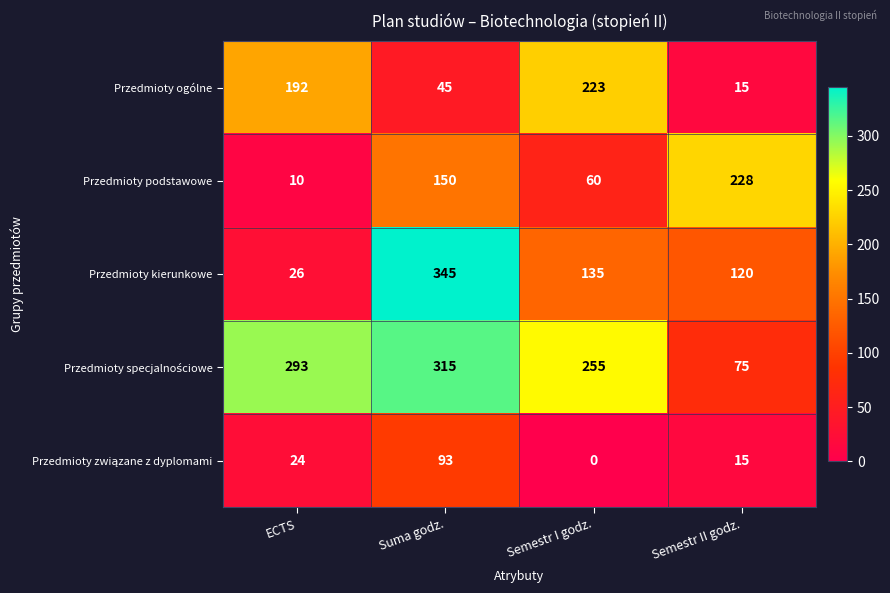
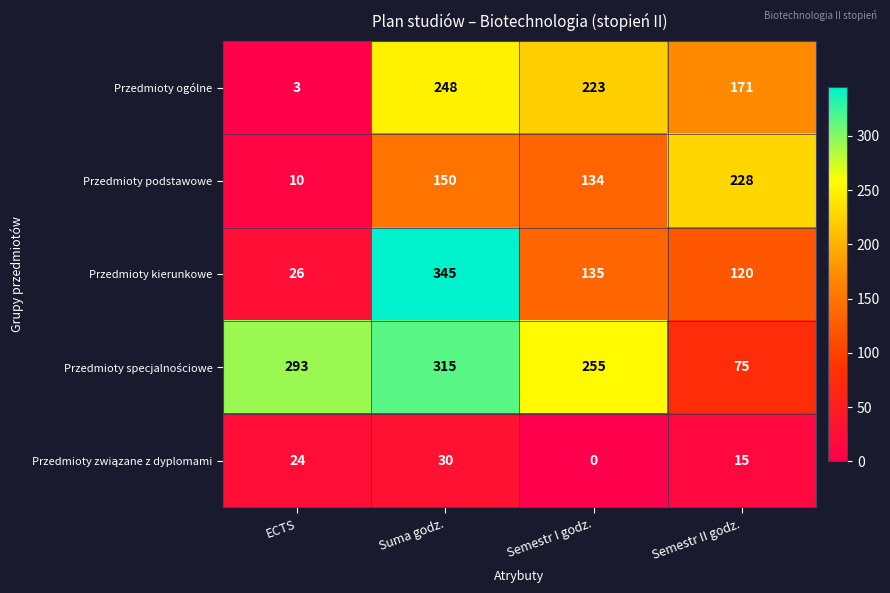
  {
    "Przedmioty ogólne": {
-     "ECTS": 192,
-     "Suma godz.": 45,
+     "ECTS": 3,
+     "Suma godz.": 248,
      "Semestr I godz.": 223,
-     "Semestr II godz.": 15
+     "Semestr II godz.": 171
    },
    "Przedmioty podstawowe": {
      "ECTS": 10,
      "Suma godz.": 150,
-     "Semestr I godz.": 60,
+     "Semestr I godz.": 134,
      "Semestr II godz.": 228
    },
    "Przedmioty kierunkowe": {
      "ECTS": 26,
      "Suma godz.": 345,
      "Semestr I godz.": 135,
      "Semestr II godz.": 120
    },
    "Przedmioty specjalnościowe": {
      "ECTS": 293,
      "Suma godz.": 315,
      "Semestr I godz.": 255,
      "Semestr II godz.": 75
    },
    "Przedmioty związane z dyplomami": {
      "ECTS": 24,
-     "Suma godz.": 93,
+     "Suma godz.": 30,
      "Semestr I godz.": 0,
      "Semestr II godz.": 15
    }
  }
